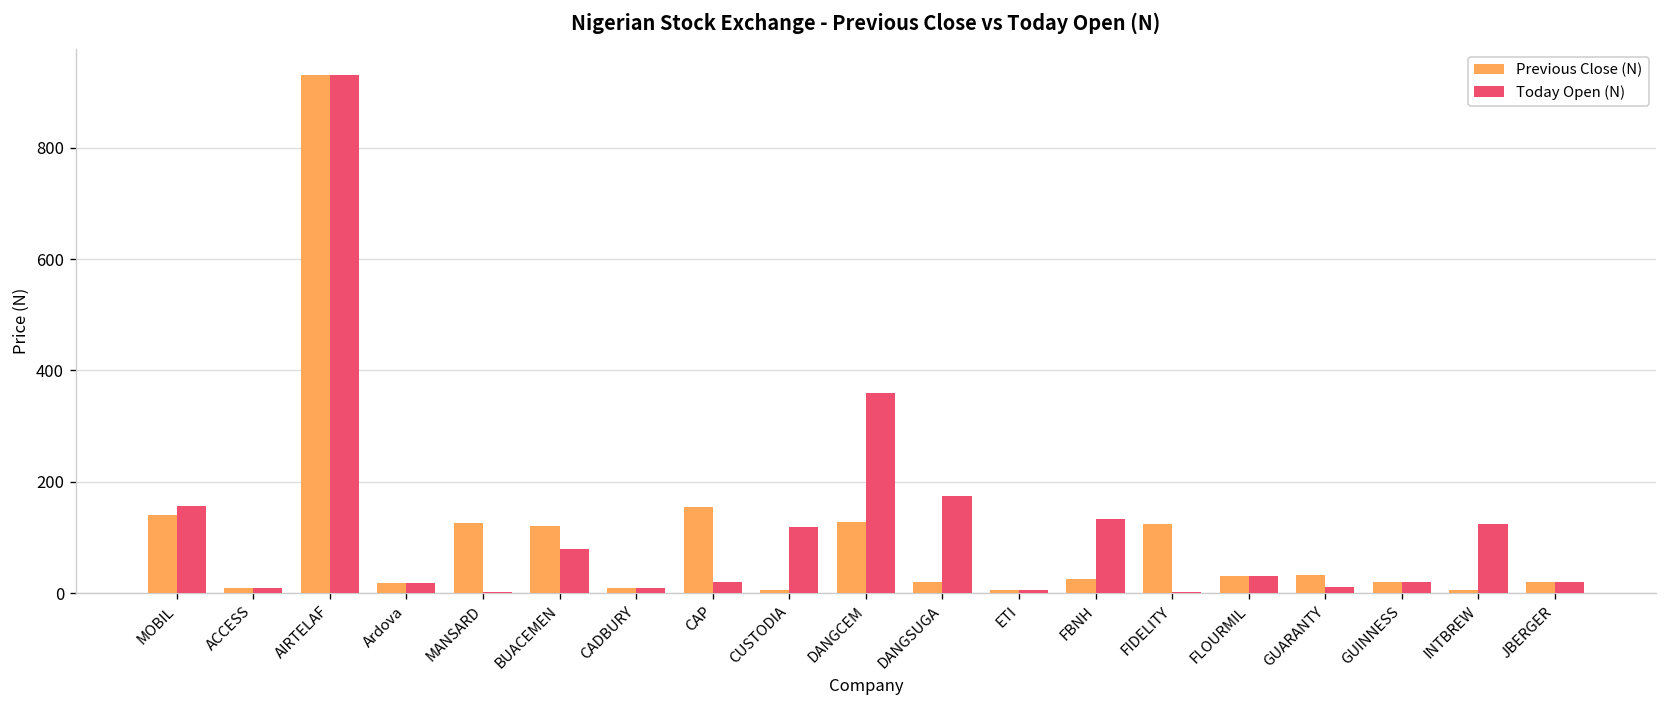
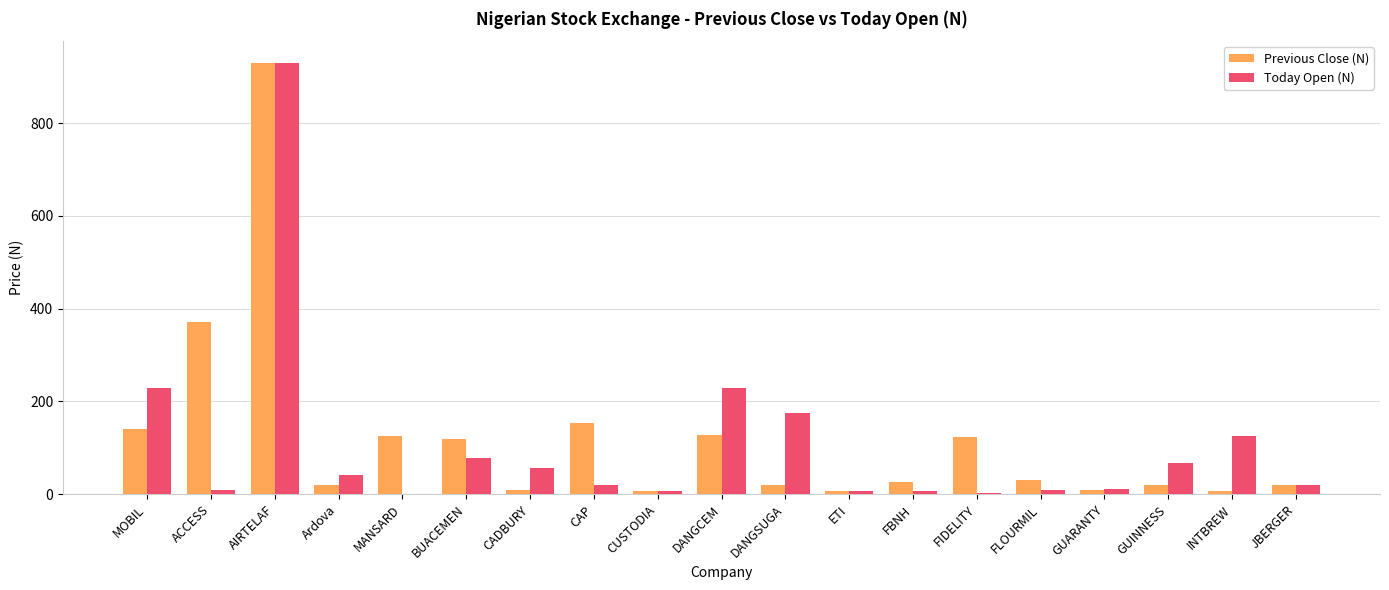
  {
    "Previous Close (N)": {
      "MOBIL": 140,
-     "ACCESS": 10,
+     "ACCESS": 370,
      "AIRTELAF": 930,
      "Ardova": 20,
      "MANSARD": 130,
      "BUACEMEN": 120,
      "CADBURY": 10,
      "CAP": 150,
      "CUSTODIA": 10,
      "DANGCEM": 130,
      "DANGSUGA": 20,
      "ETI": 10,
      "FBNH": 30,
      "FIDELITY": 120,
      "FLOURMIL": 30,
-     "GUARANTY": 30,
+     "GUARANTY": 10,
      "GUINNESS": 20,
      "INTBREW": 10,
      "JBERGER": 20
    },
    "Today Open (N)": {
-     "MOBIL": 160,
+     "MOBIL": 230,
      "ACCESS": 10,
      "AIRTELAF": 930,
-     "Ardova": 20,
+     "Ardova": 40,
      "BUACEMEN": 80,
-     "CADBURY": 10,
+     "CADBURY": 60,
      "CAP": 20,
-     "CUSTODIA": 120,
-     "DANGCEM": 360,
+     "CUSTODIA": 10,
+     "DANGCEM": 230,
      "DANGSUGA": 170,
      "ETI": 10,
-     "FBNH": 130,
-     "FLOURMIL": 30,
+     "FBNH": 10,
+     "FLOURMIL": 10,
      "GUARANTY": 10,
-     "GUINNESS": 20,
+     "GUINNESS": 70,
      "INTBREW": 120,
      "JBERGER": 20
    }
  }
